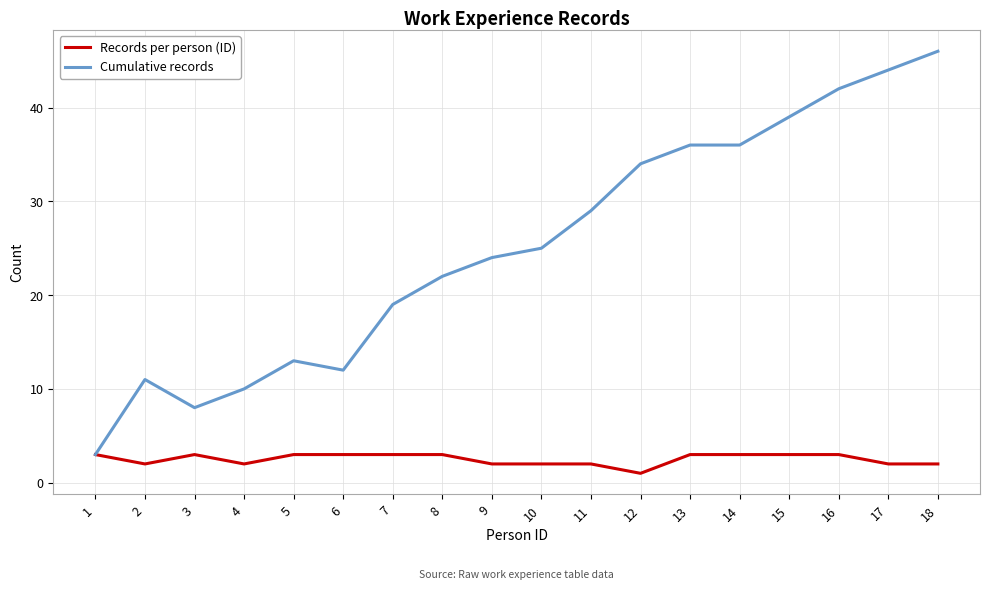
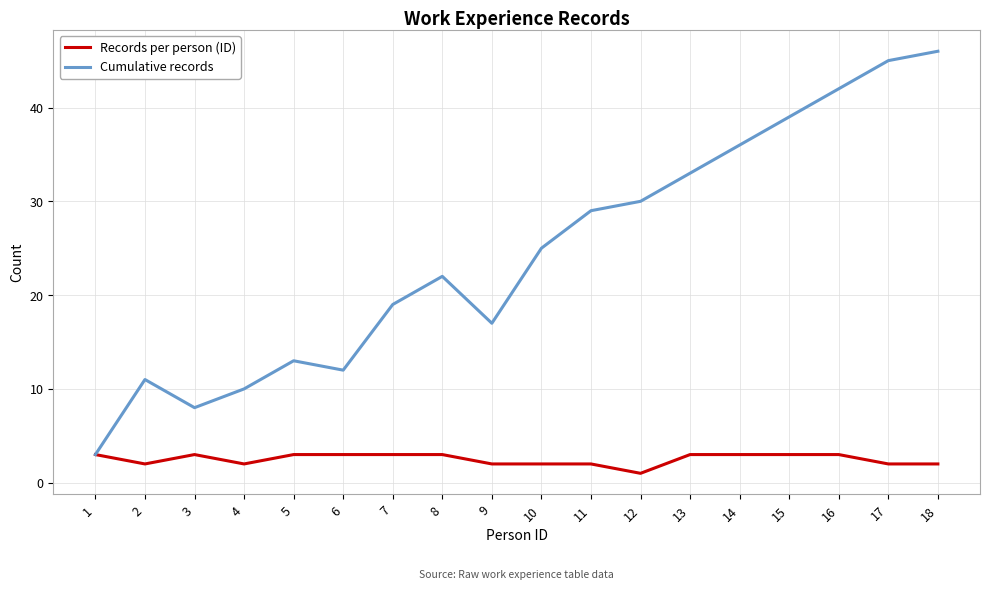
  {
    "Records per person (ID)": {
      "2": 2,
      "3": 3,
      "4": 2,
      "5": 3,
      "6": 3,
      "7": 3,
      "8": 3,
      "9": 2,
      "10": 2,
      "11": 2,
      "12": 1,
      "13": 3,
      "14": 3,
      "15": 3,
      "16": 3,
      "17": 2,
      "18": 2
    },
    "Cumulative records": {
      "2": 11,
      "3": 8,
      "4": 10,
      "5": 13,
      "6": 12,
      "7": 19,
      "8": 22,
-     "9": 24,
+     "9": 17,
      "10": 25,
      "11": 29,
-     "12": 34,
-     "13": 36,
+     "12": 30,
+     "13": 33,
      "14": 36,
      "15": 39,
      "16": 42,
-     "17": 44,
+     "17": 45,
      "18": 46
    }
  }
